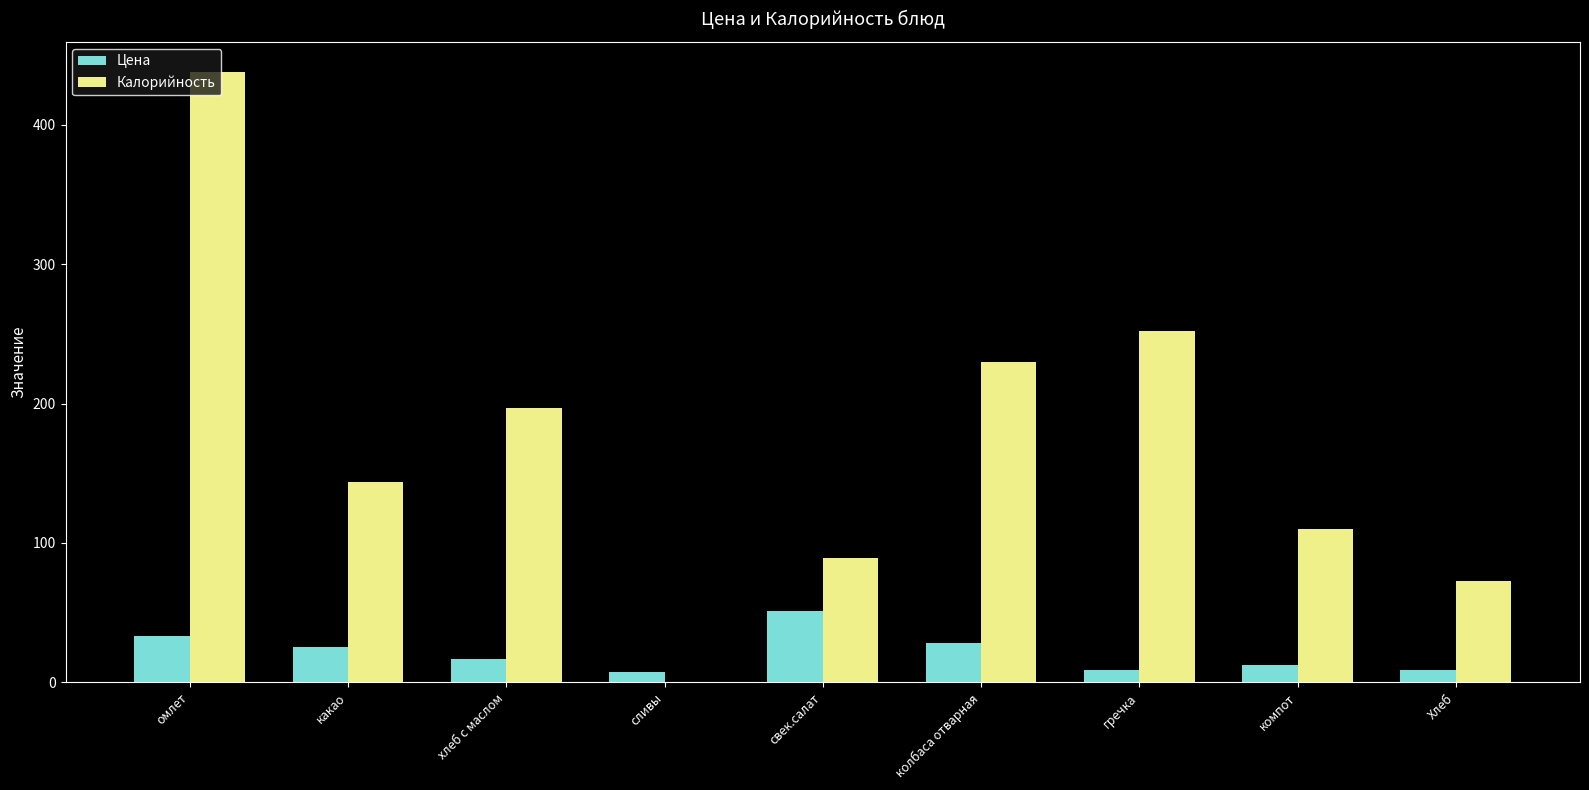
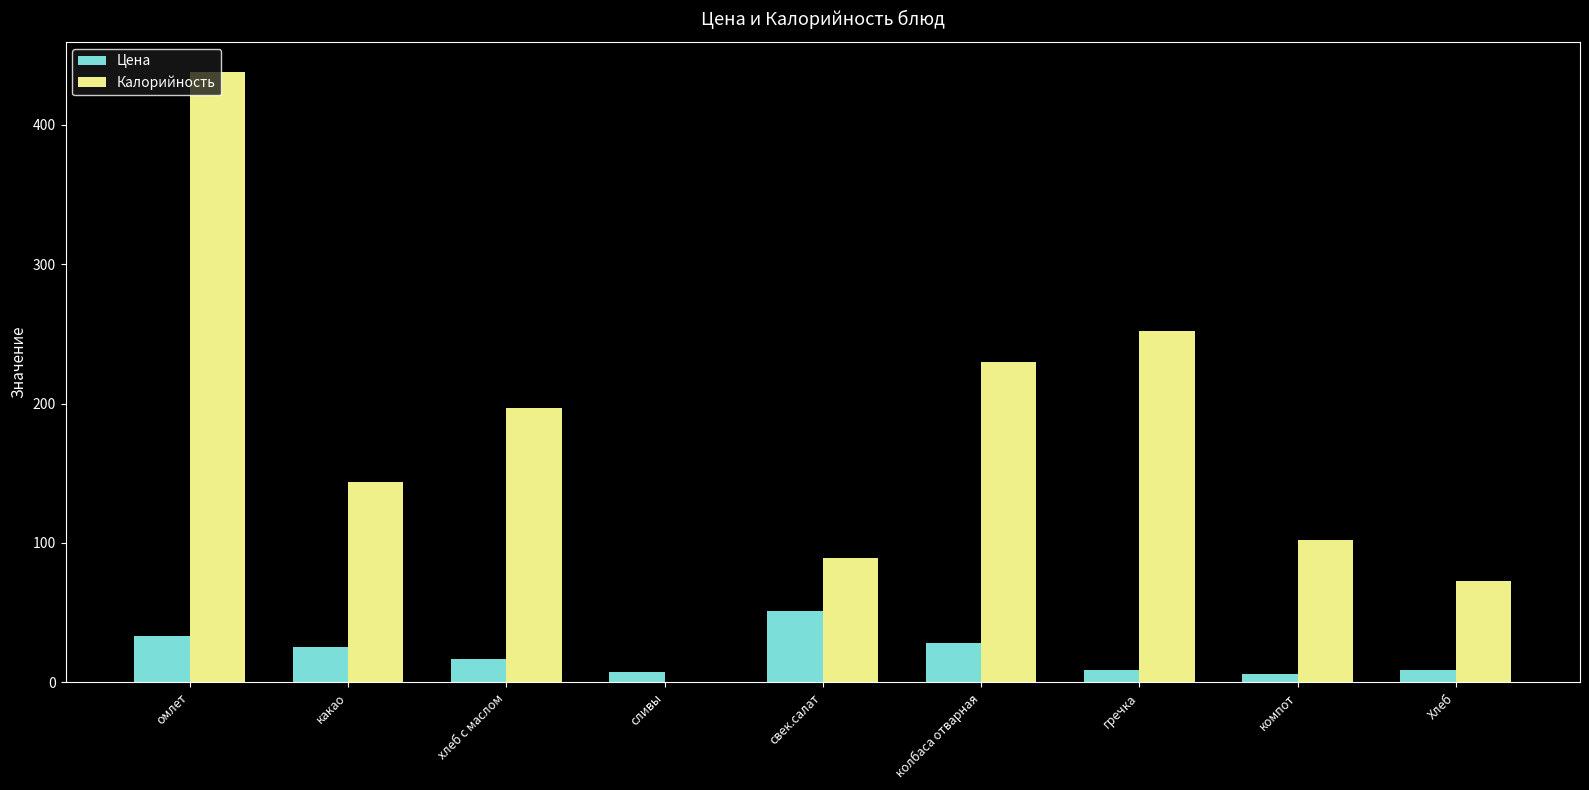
  {
    "Цена": {
      "омлет": 33,
      "какао": 25,
      "хлеб с маслом": 17,
      "сливы": 8,
      "свек.салат": 51,
      "колбаса отварная": 29,
      "гречка": 9,
-     "компот": 13,
+     "компот": 6,
      "Хлеб": 9
    },
    "Калорийность": {
      "какао": 144,
      "хлеб с маслом": 197,
      "сливы": 0,
      "свек.салат": 89,
      "колбаса отварная": 230,
      "гречка": 252,
-     "компот": 110,
+     "компот": 102,
      "Хлеб": 73
    }
  }
